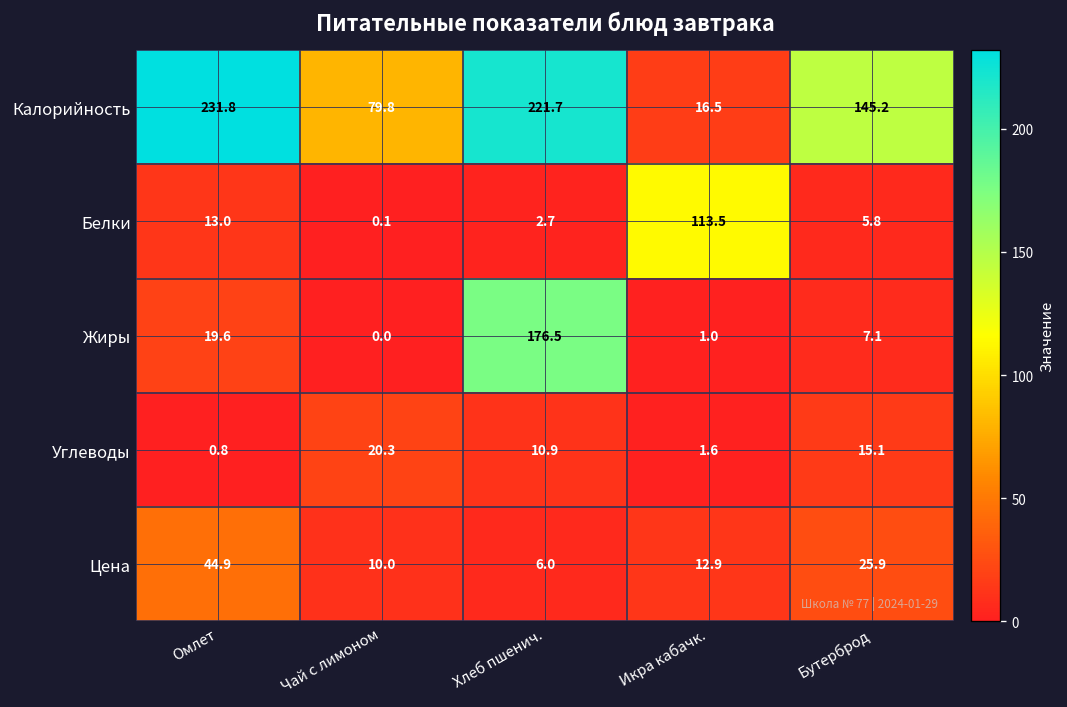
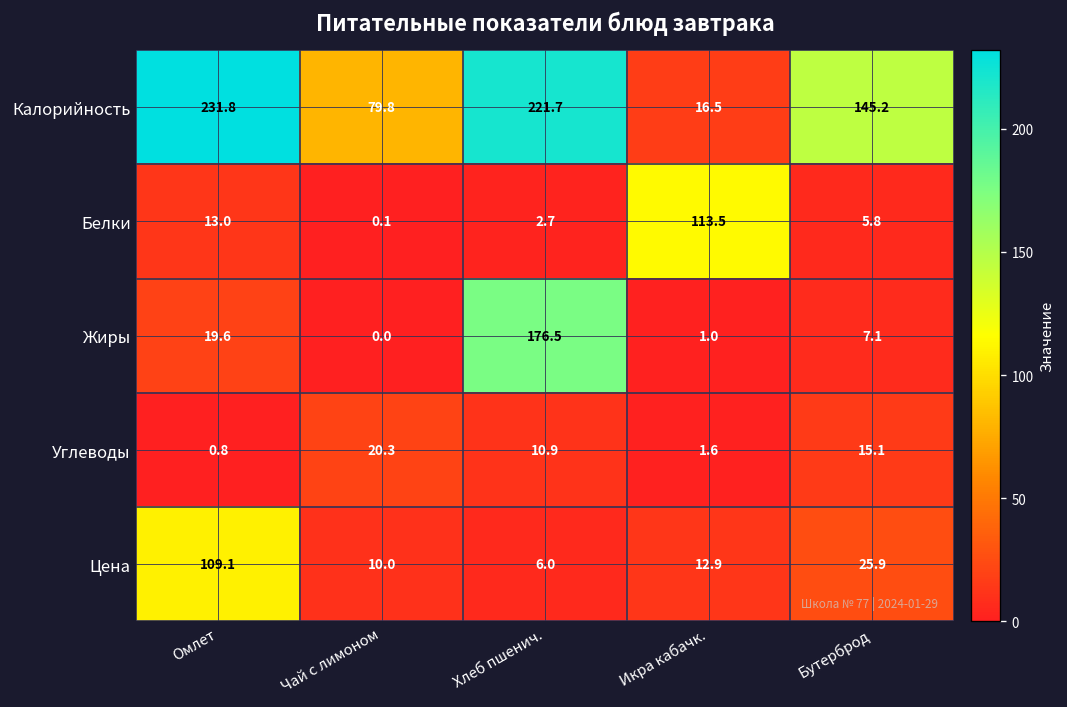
  {
    "Калорийность": {
      "Омлет": 231.8,
      "Чай с лимоном": 79.8,
      "Хлеб пшенич.": 221.7,
      "Икра кабачк.": 16.5,
      "Бутерброд": 145.2
    },
    "Белки": {
      "Омлет": 13.0,
      "Чай с лимоном": 0.1,
      "Хлеб пшенич.": 2.7,
      "Икра кабачк.": 113.5,
      "Бутерброд": 5.8
    },
    "Жиры": {
      "Омлет": 19.6,
      "Чай с лимоном": 0.0,
      "Хлеб пшенич.": 176.5,
      "Икра кабачк.": 1.0,
      "Бутерброд": 7.1
    },
    "Углеводы": {
      "Омлет": 0.8,
      "Чай с лимоном": 20.3,
      "Хлеб пшенич.": 10.9,
      "Икра кабачк.": 1.6,
      "Бутерброд": 15.1
    },
    "Цена": {
-     "Омлет": 44.9,
+     "Омлет": 109.1,
      "Чай с лимоном": 10.0,
      "Хлеб пшенич.": 6.0,
      "Икра кабачк.": 12.9
    }
  }
